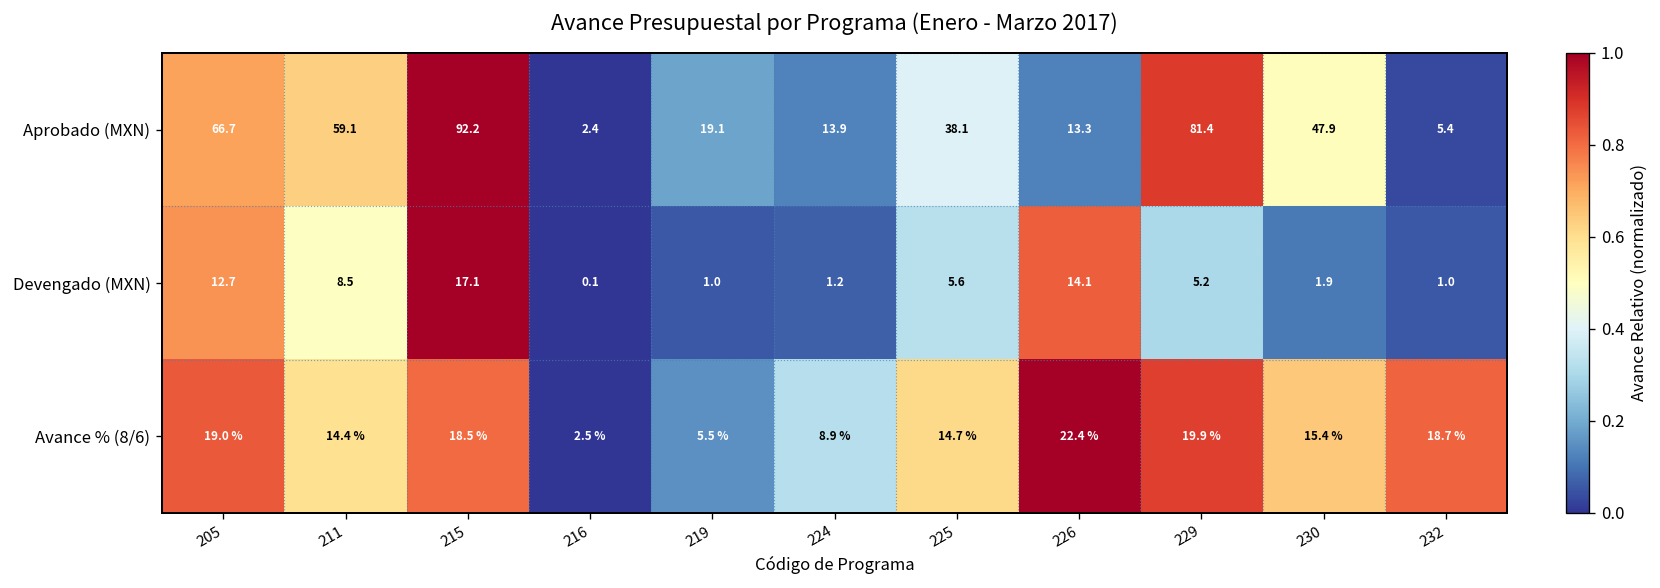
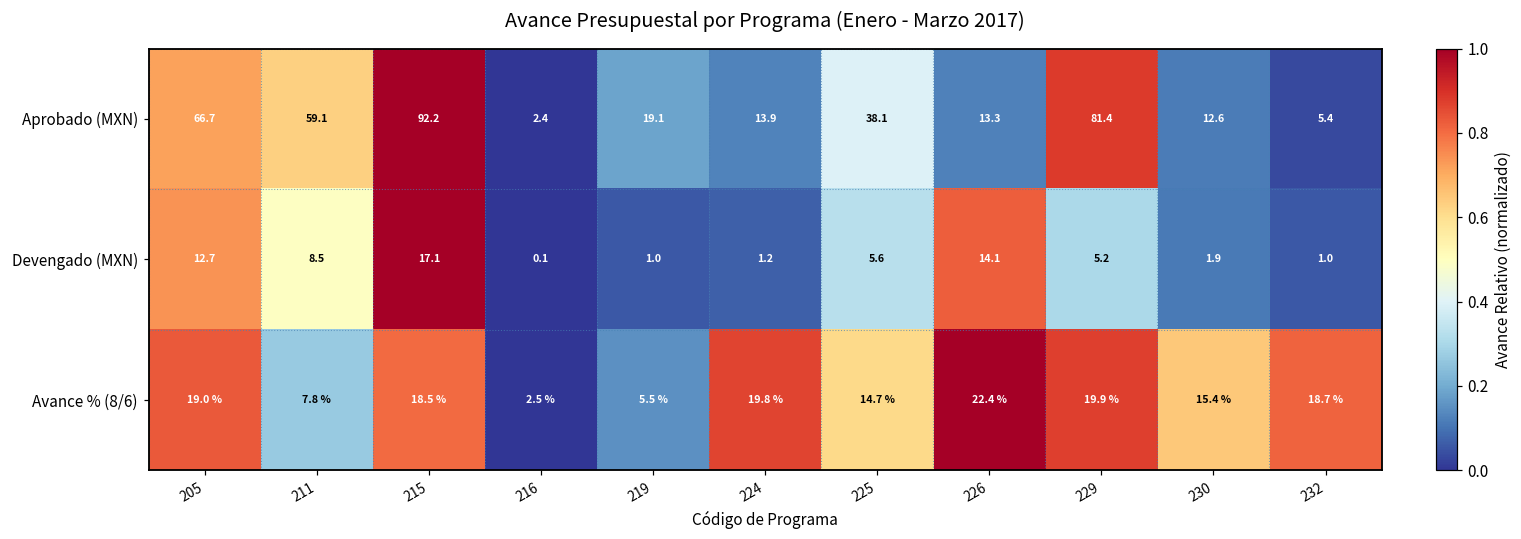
  {
    "Aprobado (MXN)": {
      "205": "66.7",
      "211": "59.1",
      "215": "92.2",
      "216": "2.4",
      "219": "19.1",
      "224": "13.9",
      "225": "38.1",
      "226": "13.3",
      "229": "81.4",
-     "230": "47.9",
+     "230": "12.6",
      "232": "5.4"
    },
    "Devengado (MXN)": {
      "205": "12.7",
      "211": "8.5",
      "215": "17.1",
      "216": "0.1",
      "219": "1.0",
      "224": "1.2",
      "225": "5.6",
      "226": "14.1",
      "229": "5.2",
      "230": "1.9",
      "232": "1.0"
    },
    "Avance % (8/6)": {
      "205": "19.0 %",
-     "211": "14.4 %",
+     "211": "7.8 %",
      "215": "18.5 %",
      "216": "2.5 %",
      "219": "5.5 %",
-     "224": "8.9 %",
+     "224": "19.8 %",
      "225": "14.7 %",
      "226": "22.4 %",
      "229": "19.9 %",
      "230": "15.4 %",
      "232": "18.7 %"
    }
  }
